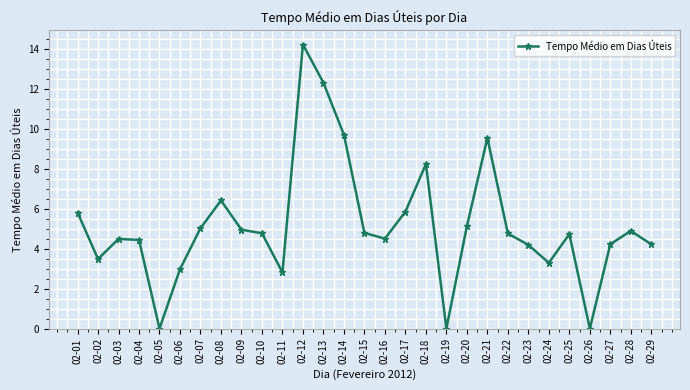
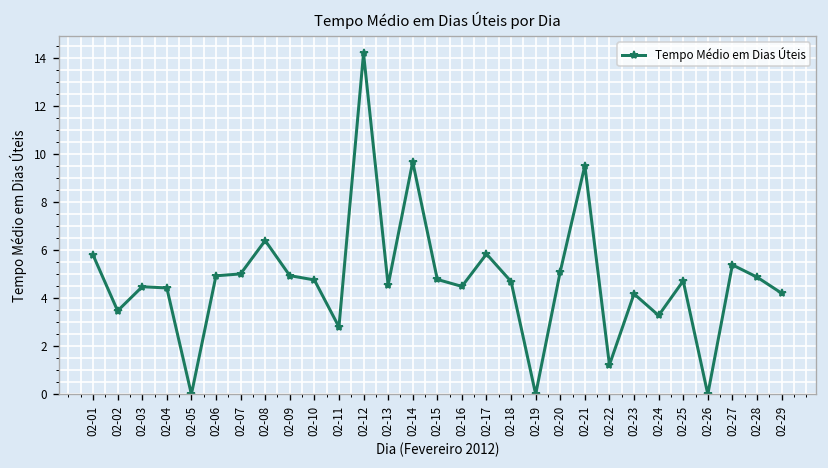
  {
    "02-01": 5.8,
    "02-02": 3.5,
    "02-03": 4.5,
    "02-04": 4.4,
    "02-05": 0.0,
-   "02-06": 3.0,
+   "02-06": 4.9,
    "02-07": 5.0,
    "02-08": 6.4,
    "02-09": 4.9,
    "02-10": 4.8,
    "02-11": 2.8,
    "02-12": 14.2,
-   "02-13": 12.3,
+   "02-13": 4.5,
    "02-14": 9.7,
    "02-15": 4.8,
    "02-16": 4.5,
    "02-17": 5.8,
-   "02-18": 8.2,
+   "02-18": 4.7,
    "02-19": 0.0,
    "02-20": 5.1,
    "02-21": 9.5,
-   "02-22": 4.8,
+   "02-22": 1.2,
    "02-23": 4.2,
    "02-24": 3.3,
    "02-25": 4.7,
    "02-26": 0.0,
-   "02-27": 4.2,
+   "02-27": 5.4,
    "02-28": 4.9,
    "02-29": 4.2
  }
